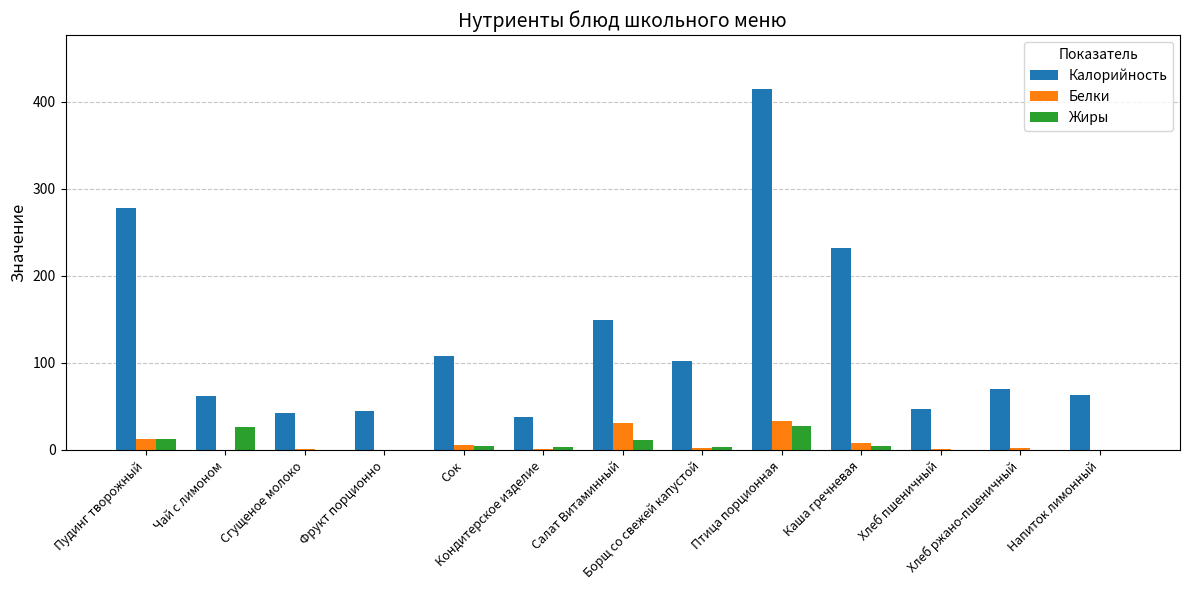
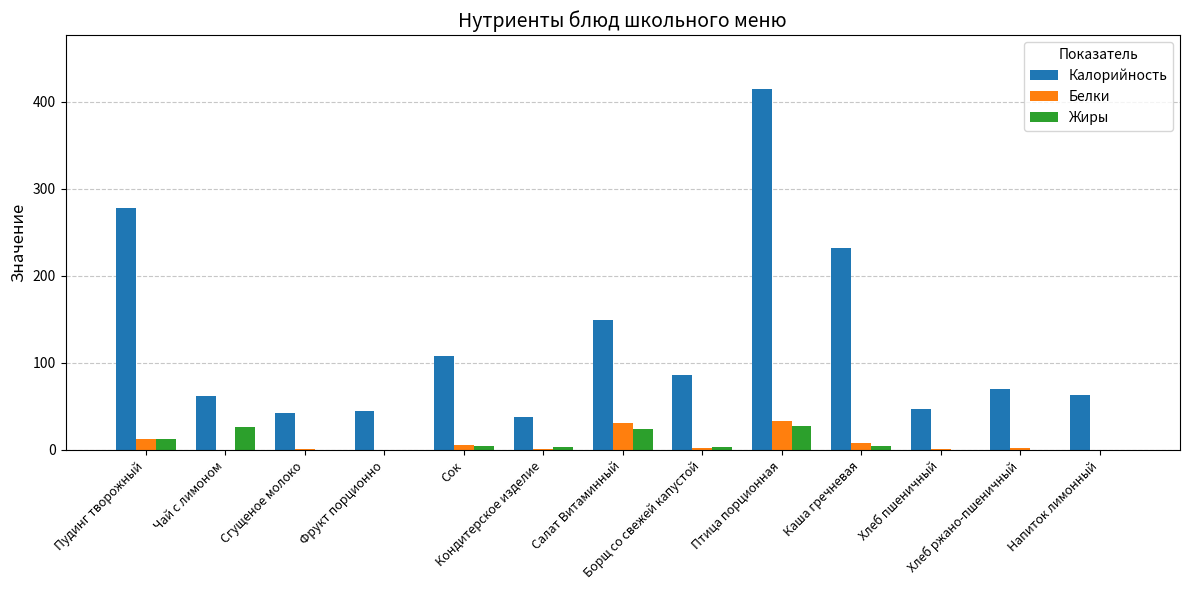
  {
    "Калорийность": {
      "Пудинг творожный": 280,
      "Чай с лимоном": 60,
      "Сгущеное молоко": 40,
      "Фрукт порционно": 40,
      "Сок": 110,
      "Кондитерское изделие": 40,
      "Салат Витаминный": 150,
-     "Борщ со свежей капустой": 100,
+     "Борщ со свежей капустой": 90,
      "Птица порционная": 410,
      "Каша гречневая": 230,
      "Хлеб пшеничный": 50,
      "Хлеб ржано-пшеничный": 70,
      "Напиток лимонный": 60
    },
    "Белки": {
      "Пудинг творожный": 10,
      "Сок": 10,
      "Салат Витаминный": 30,
      "Птица порционная": 30,
      "Каша гречневая": 10
    },
    "Жиры": {
      "Пудинг творожный": 10,
      "Чай с лимоном": 30,
      "Сгущеное молоко": 0,
      "Сок": 10,
      "Кондитерское изделие": 0,
-     "Салат Витаминный": 10,
+     "Салат Витаминный": 20,
      "Борщ со свежей капустой": 0,
      "Птица порционная": 30,
      "Каша гречневая": 10,
      "Напиток лимонный": 0
    }
  }
